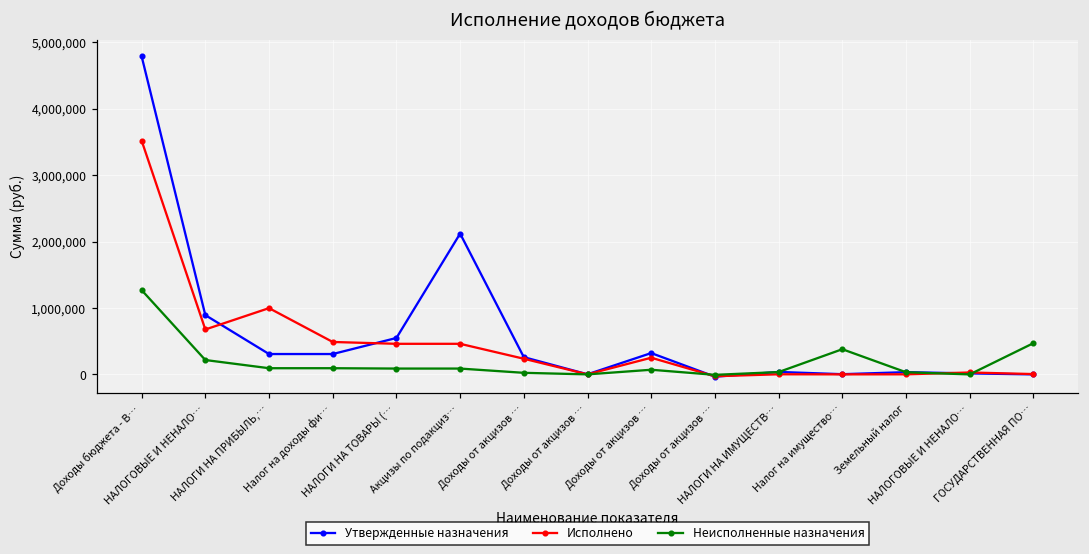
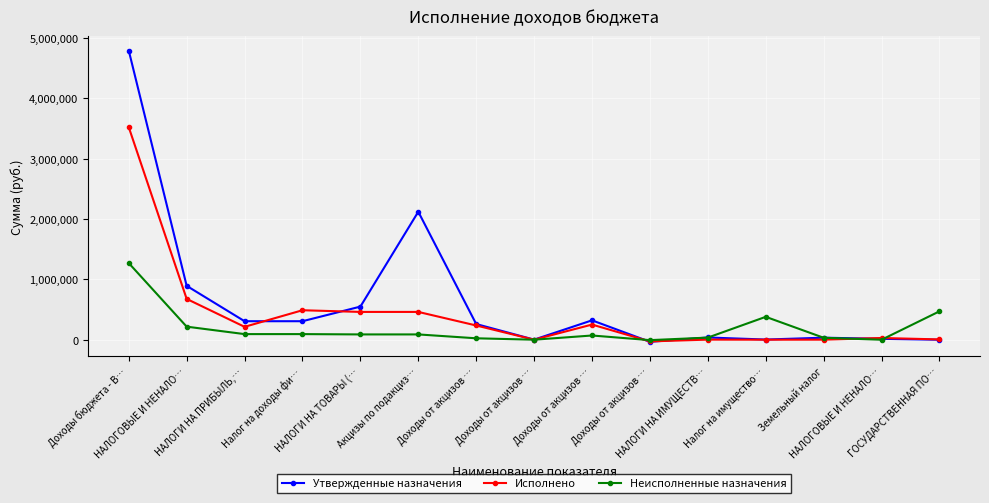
  {
    "Утвержденные назначения": {
      "Доходы бюджета - В…": "4,800,000",
      "НАЛОГИ НА ПРИБЫЛЬ,…": "300,000",
      "Налог на доходы фи…": "300,000",
      "НАЛОГИ НА ТОВАРЫ (…": "500,000",
      "Акцизы по подакциз…": "2,100,000"
    },
    "Исполнено": {
      "Доходы бюджета - В…": "3,500,000",
-     "НАЛОГИ НА ПРИБЫЛЬ,…": "1,000,000",
+     "НАЛОГИ НА ПРИБЫЛЬ,…": "200,000",
      "Налог на доходы фи…": "500,000",
      "НАЛОГИ НА ТОВАРЫ (…": "500,000",
      "Акцизы по подакциз…": "500,000"
    },
    "Неисполненные назначения": {
      "Доходы бюджета - В…": "1,300,000",
      "НАЛОГИ НА ПРИБЫЛЬ,…": "100,000",
      "Налог на доходы фи…": "100,000",
      "НАЛОГИ НА ТОВАРЫ (…": "100,000",
      "Акцизы по подакциз…": "100,000",
      "Налог на имущество…": "400,000",
      "ГОСУДАРСТВЕННАЯ ПО…": "500,000"
    }
  }
